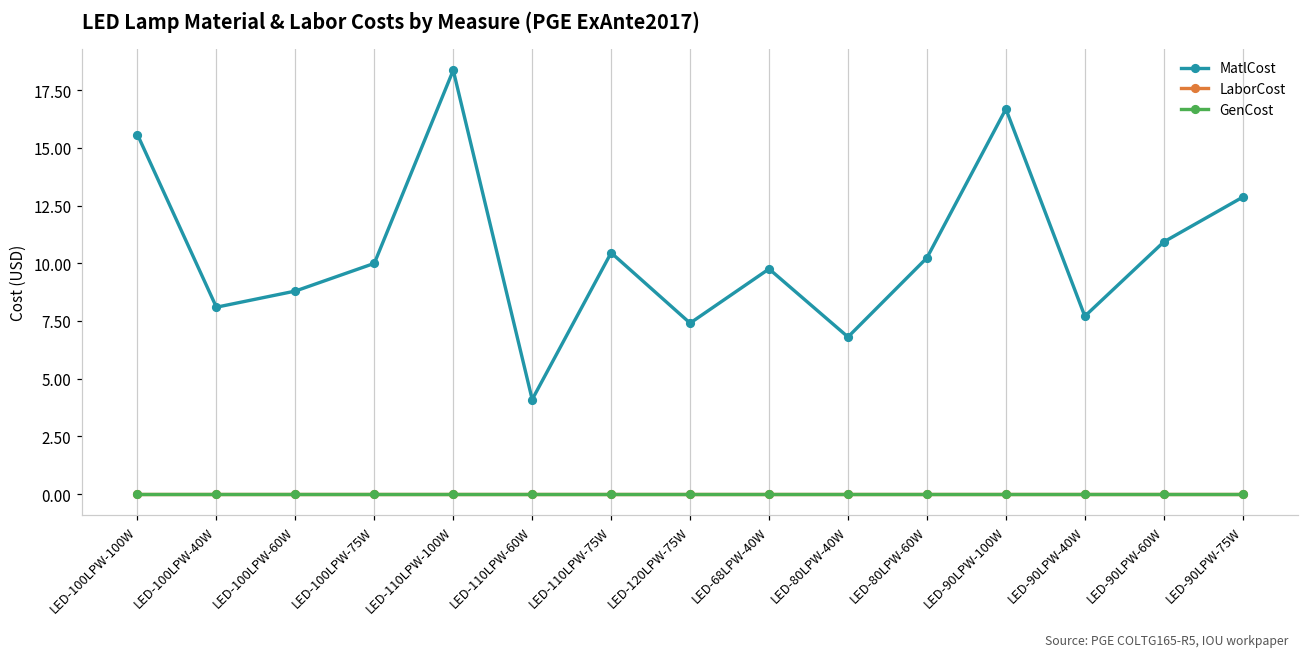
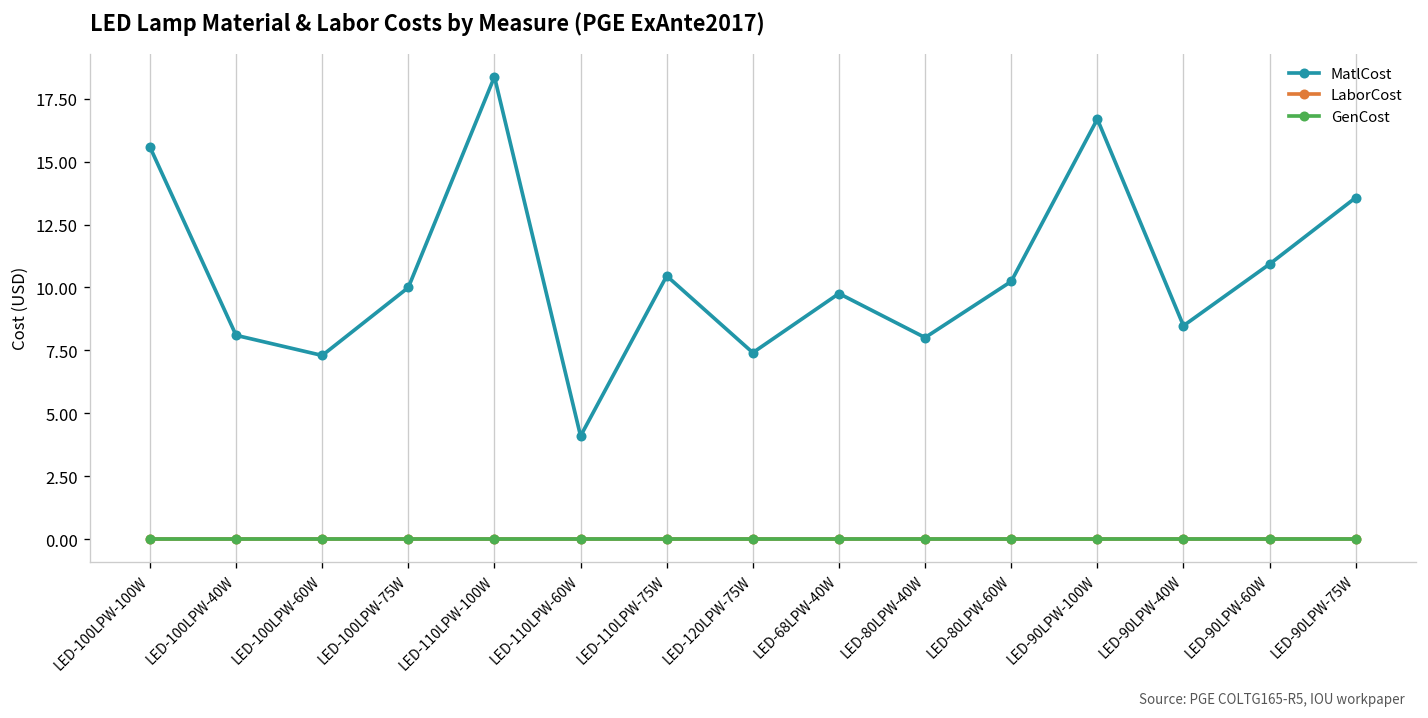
  {
    "MatlCost": {
      "LED-100LPW-100W": 15.6,
      "LED-100LPW-40W": 8.1,
-     "LED-100LPW-60W": 8.8,
+     "LED-100LPW-60W": 7.3,
      "LED-100LPW-75W": 10.0,
      "LED-110LPW-100W": 18.4,
      "LED-110LPW-60W": 4.1,
      "LED-110LPW-75W": 10.5,
      "LED-120LPW-75W": 7.4,
      "LED-68LPW-40W": 9.8,
-     "LED-80LPW-40W": 6.8,
+     "LED-80LPW-40W": 8.0,
      "LED-80LPW-60W": 10.2,
      "LED-90LPW-100W": 16.7,
-     "LED-90LPW-40W": 7.7,
+     "LED-90LPW-40W": 8.5,
      "LED-90LPW-60W": 10.9,
-     "LED-90LPW-75W": 12.9
+     "LED-90LPW-75W": 13.6
    },
    "GenCost": {
      "LED-100LPW-100W": 0.0,
      "LED-100LPW-40W": 0.0,
      "LED-100LPW-60W": 0.0,
      "LED-100LPW-75W": 0.0,
      "LED-110LPW-100W": 0.0,
      "LED-110LPW-60W": 0.0,
      "LED-110LPW-75W": 0.0,
      "LED-120LPW-75W": 0.0,
      "LED-68LPW-40W": 0.0,
      "LED-80LPW-40W": 0.0,
      "LED-80LPW-60W": 0.0,
      "LED-90LPW-100W": 0.0,
      "LED-90LPW-40W": 0.0,
      "LED-90LPW-60W": 0.0,
      "LED-90LPW-75W": 0.0
    }
  }
